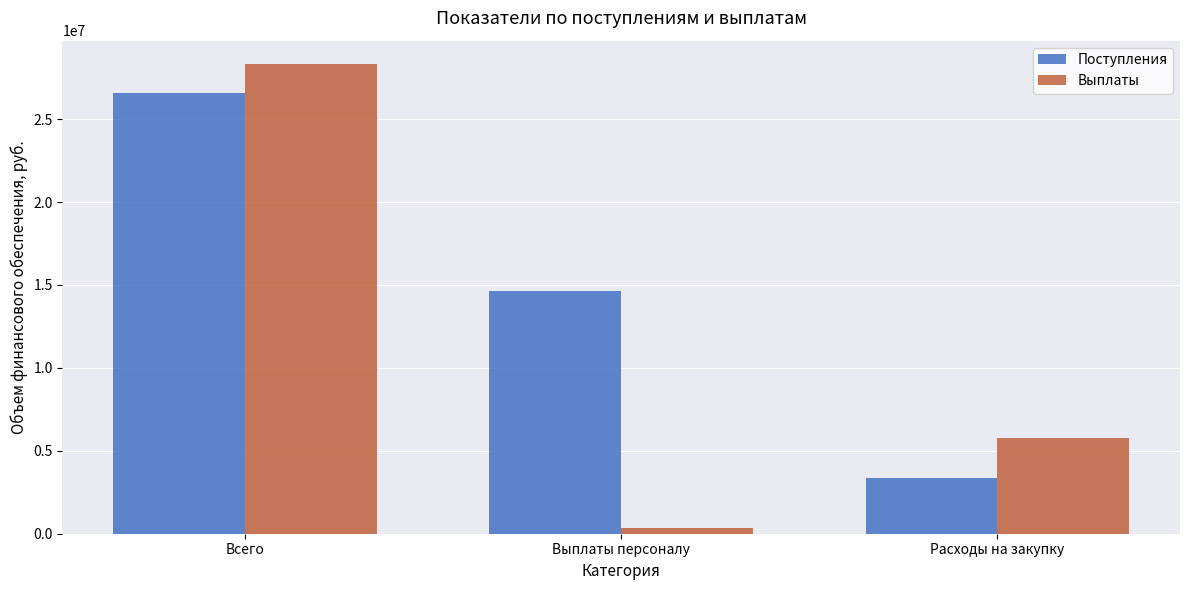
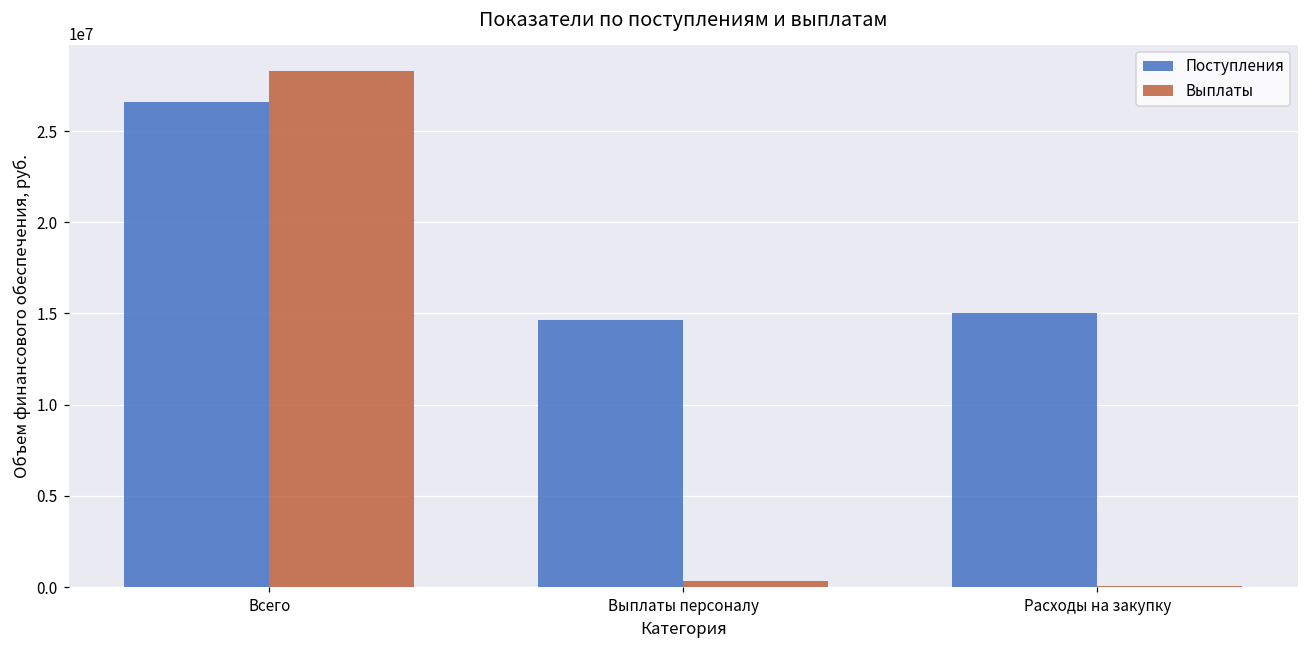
  {
    "Поступления": {
      "Всего": 26600000,
      "Выплаты персоналу": 14600000,
-     "Расходы на закупку": 3400000
+     "Расходы на закупку": 15000000
    },
    "Выплаты": {
      "Всего": 28300000,
      "Выплаты персоналу": 400000,
-     "Расходы на закупку": 5800000
+     "Расходы на закупку": 100000
    }
  }
